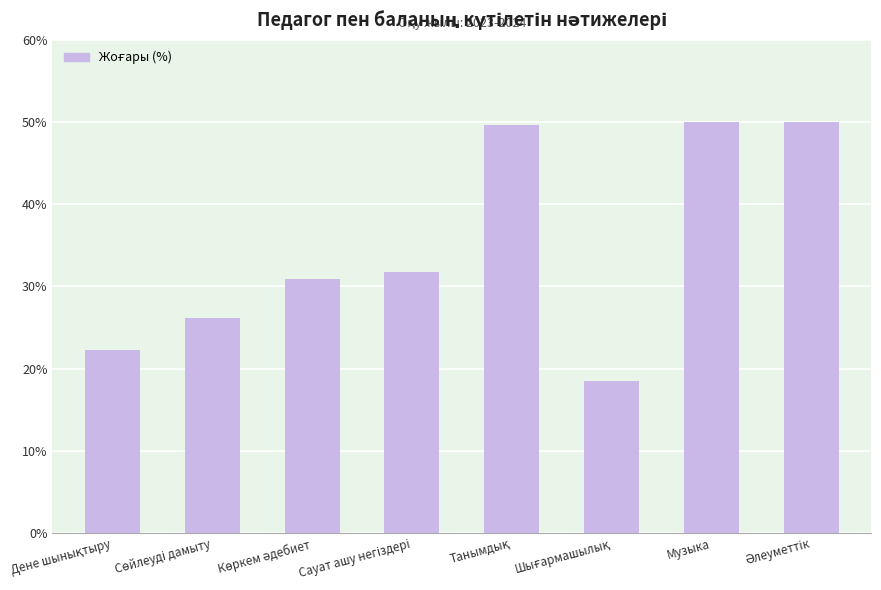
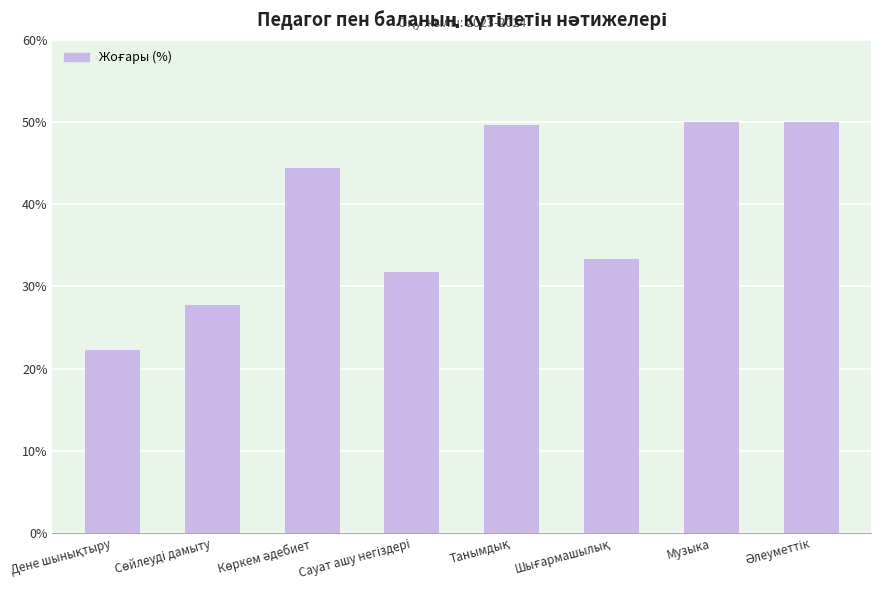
  {
    "Дене шынықтыру": "22%",
-   "Сөйлеуді дамыту": "26%",
-   "Көркем әдебиет": "31%",
+   "Сөйлеуді дамыту": "28%",
+   "Көркем әдебиет": "44%",
    "Сауат ашу негіздері": "32%",
    "Танымдық": "50%",
-   "Шығармашылық": "19%",
+   "Шығармашылық": "33%",
    "Музыка": "50%",
    "Әлеуметтік": "50%"
  }
